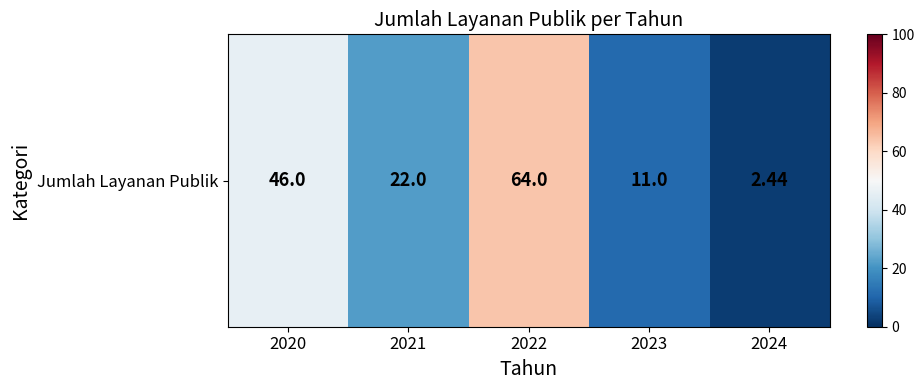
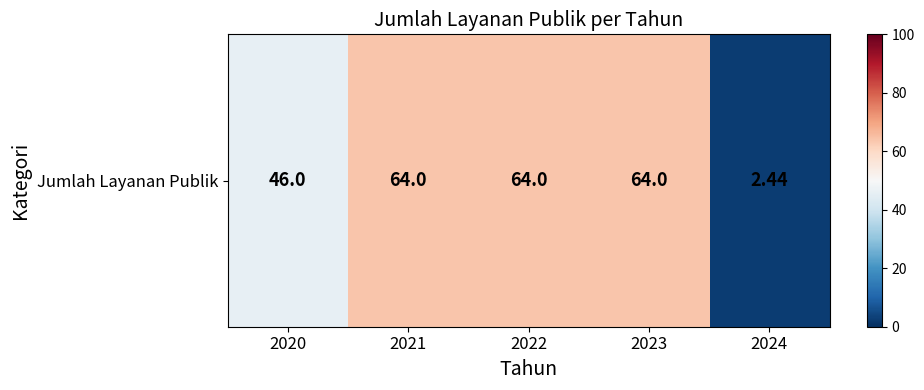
  {
    "Jumlah Layanan Publik": {
      "2020": 46.0,
-     "2021": 22.0,
+     "2021": 64.0,
      "2022": 64.0,
-     "2023": 11.0,
+     "2023": 64.0,
      "2024": 2.44
    }
  }
